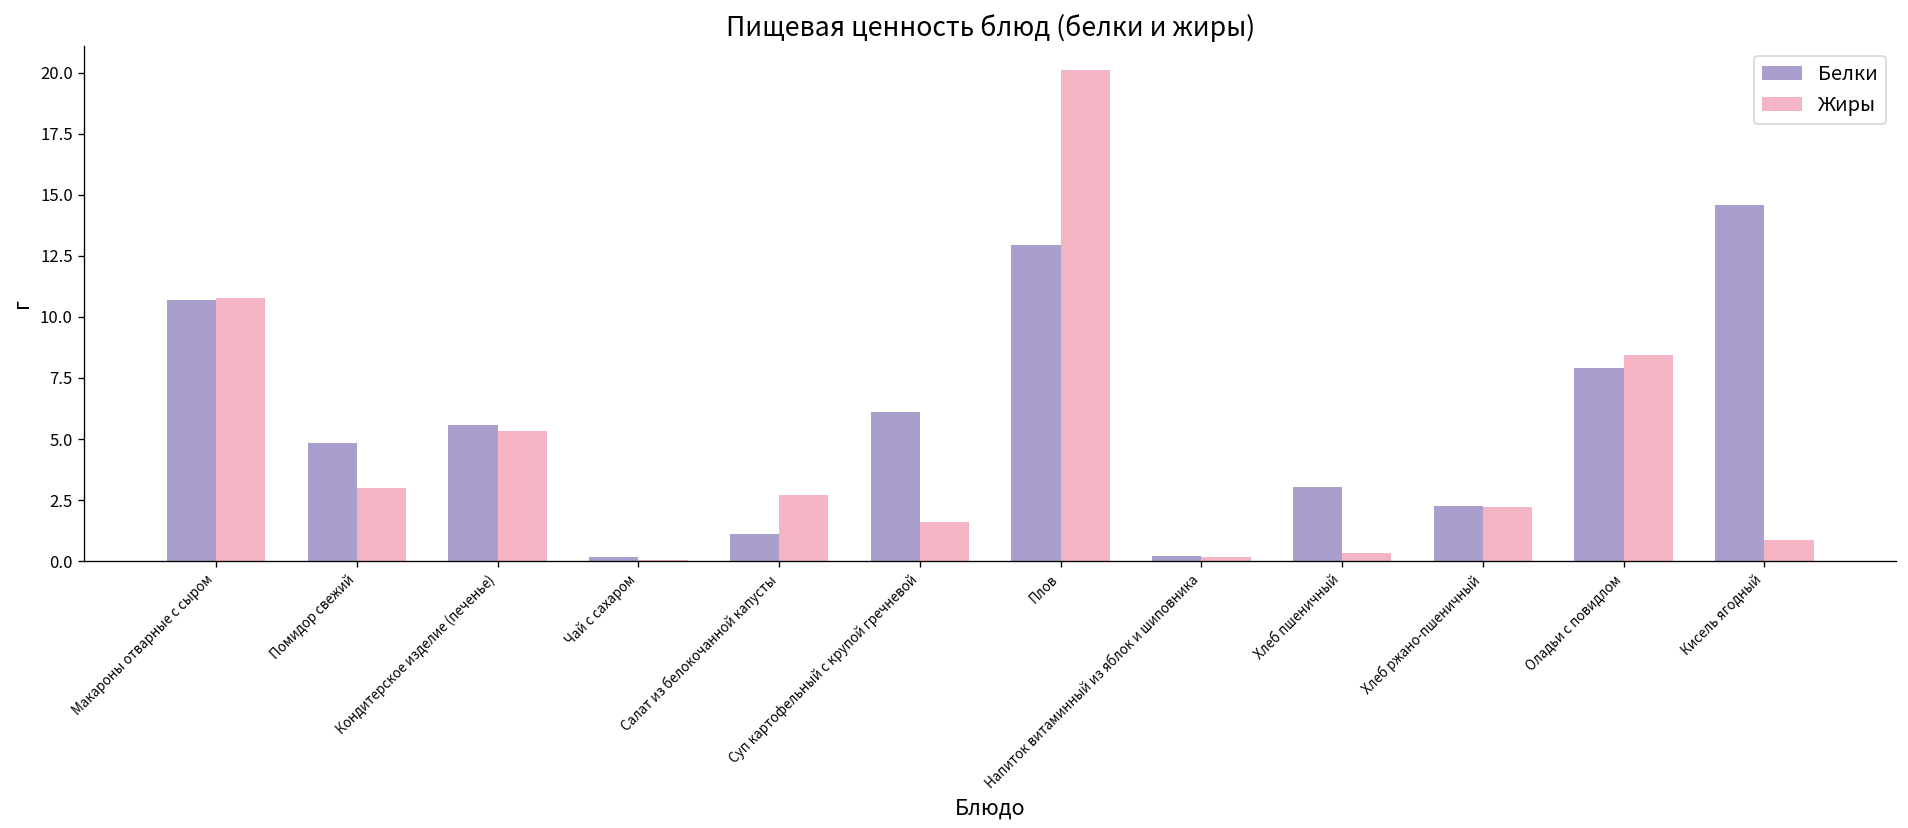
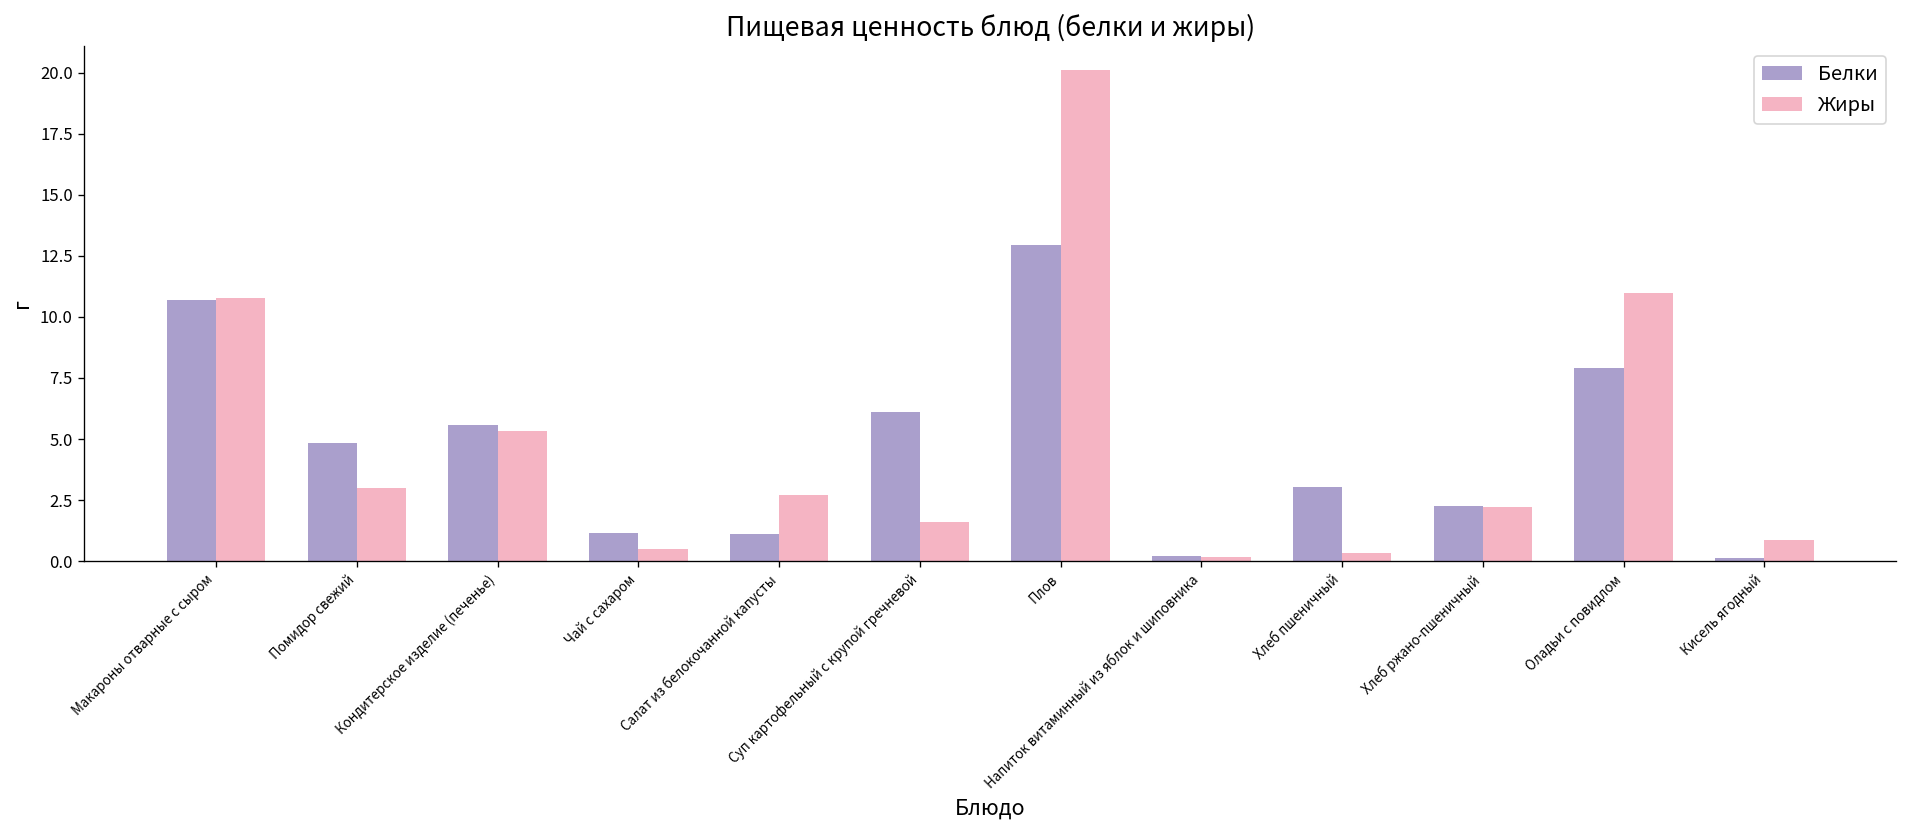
  {
    "Белки": {
      "Макароны отварные с сыром": 10.7,
      "Помидор свежий": 4.8,
      "Кондитерское изделие (печенье)": 5.6,
-     "Чай с сахаром": 0.2,
+     "Чай с сахаром": 1.1,
      "Салат из белокочанной капусты": 1.1,
      "Суп картофельный с крупой гречневой": 6.1,
      "Плов": 13.0,
      "Напиток витаминный из яблок и шиповника": 0.2,
      "Хлеб пшеничный": 3.0,
      "Хлеб ржано-пшеничный": 2.2,
      "Оладьи с повидлом": 7.9,
-     "Кисель ягодный": 14.6
+     "Кисель ягодный": 0.1
    },
    "Жиры": {
      "Макароны отварные с сыром": 10.8,
      "Помидор свежий": 3.0,
      "Кондитерское изделие (печенье)": 5.3,
-     "Чай с сахаром": 0.0,
+     "Чай с сахаром": 0.5,
      "Салат из белокочанной капусты": 2.7,
      "Суп картофельный с крупой гречневой": 1.6,
      "Плов": 20.1,
      "Напиток витаминный из яблок и шиповника": 0.2,
      "Хлеб пшеничный": 0.3,
      "Хлеб ржано-пшеничный": 2.2,
-     "Оладьи с повидлом": 8.5,
+     "Оладьи с повидлом": 11.0,
      "Кисель ягодный": 0.9
    }
  }
